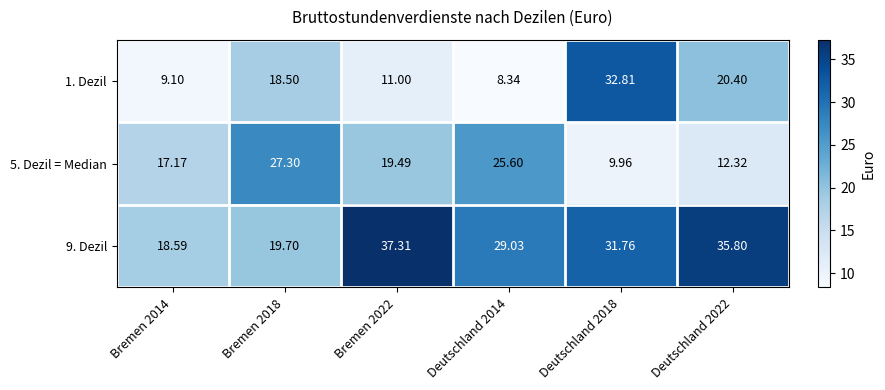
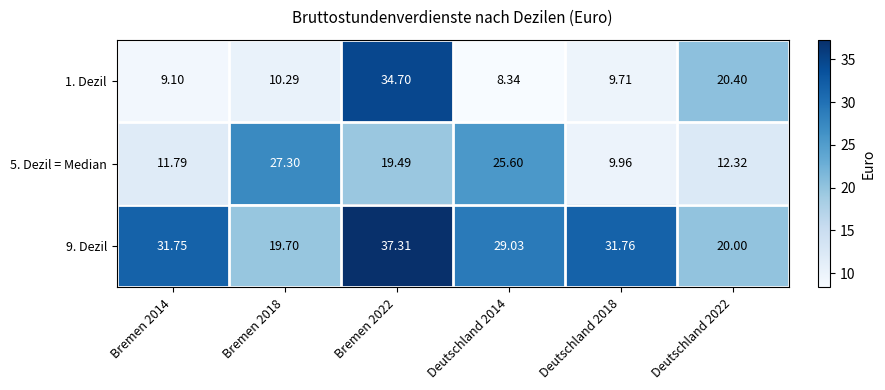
  {
    "1. Dezil": {
      "Bremen 2014": 9.10,
-     "Bremen 2018": 18.50,
-     "Bremen 2022": 11.00,
+     "Bremen 2018": 10.29,
+     "Bremen 2022": 34.70,
      "Deutschland 2014": 8.34,
-     "Deutschland 2018": 32.81,
+     "Deutschland 2018": 9.71,
      "Deutschland 2022": 20.40
    },
    "5. Dezil = Median": {
-     "Bremen 2014": 17.17,
+     "Bremen 2014": 11.79,
      "Bremen 2018": 27.30,
      "Bremen 2022": 19.49,
      "Deutschland 2014": 25.60,
      "Deutschland 2018": 9.96,
      "Deutschland 2022": 12.32
    },
    "9. Dezil": {
-     "Bremen 2014": 18.59,
+     "Bremen 2014": 31.75,
      "Bremen 2018": 19.70,
      "Bremen 2022": 37.31,
      "Deutschland 2014": 29.03,
      "Deutschland 2018": 31.76,
-     "Deutschland 2022": 35.80
+     "Deutschland 2022": 20.00
    }
  }
